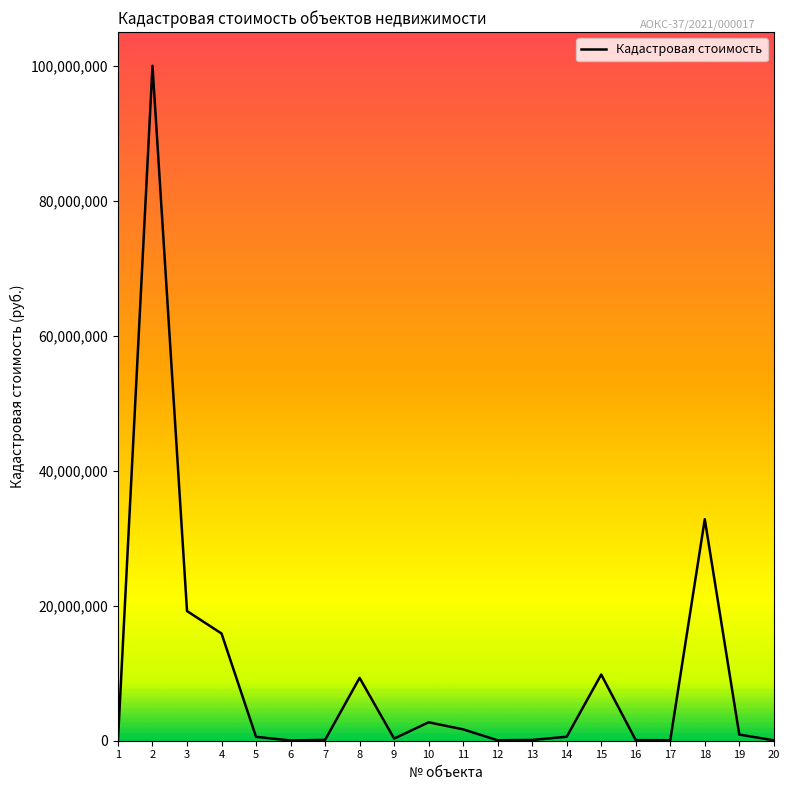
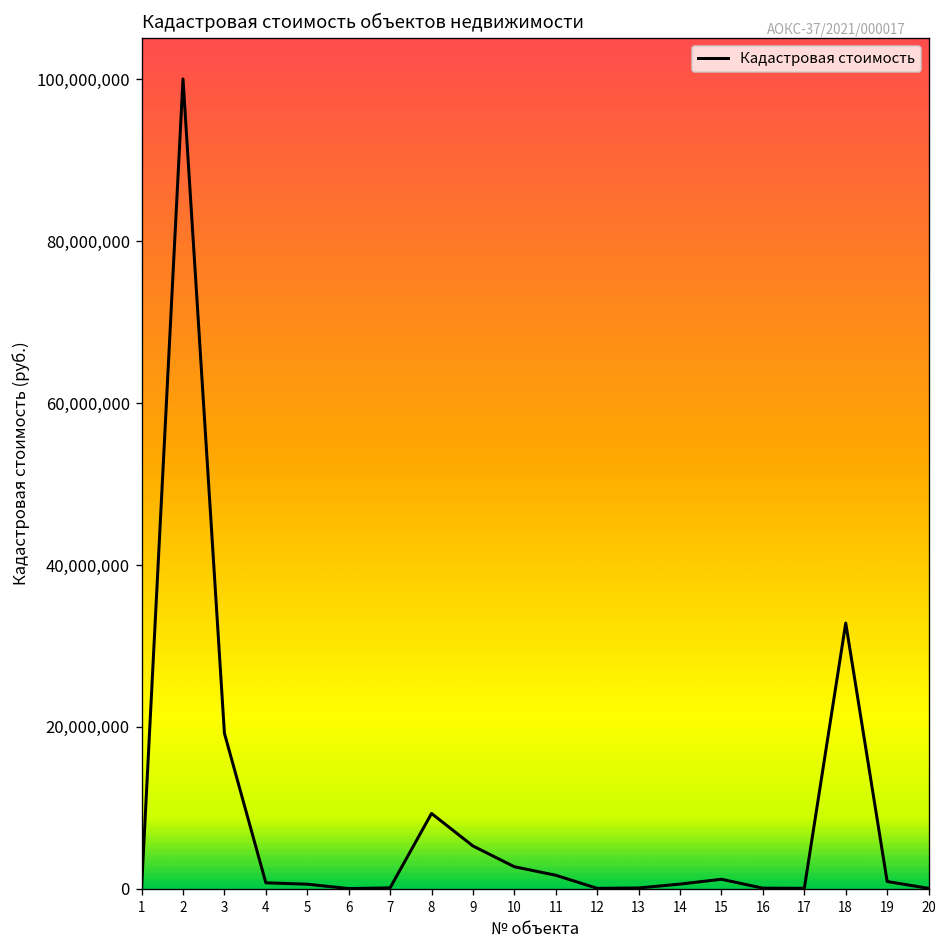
  {
    "1": "0",
    "2": "100,000,000",
    "3": "19,000,000",
-   "4": "16,000,000",
+   "4": "1,000,000",
    "5": "1,000,000",
    "6": "0",
    "7": "0",
    "8": "9,000,000",
-   "9": "0",
+   "9": "5,000,000",
    "10": "3,000,000",
    "11": "2,000,000",
    "12": "0",
    "13": "0",
    "14": "1,000,000",
-   "15": "10,000,000",
+   "15": "1,000,000",
    "16": "0",
    "17": "0",
    "18": "33,000,000",
    "19": "1,000,000",
    "20": "0"
  }
